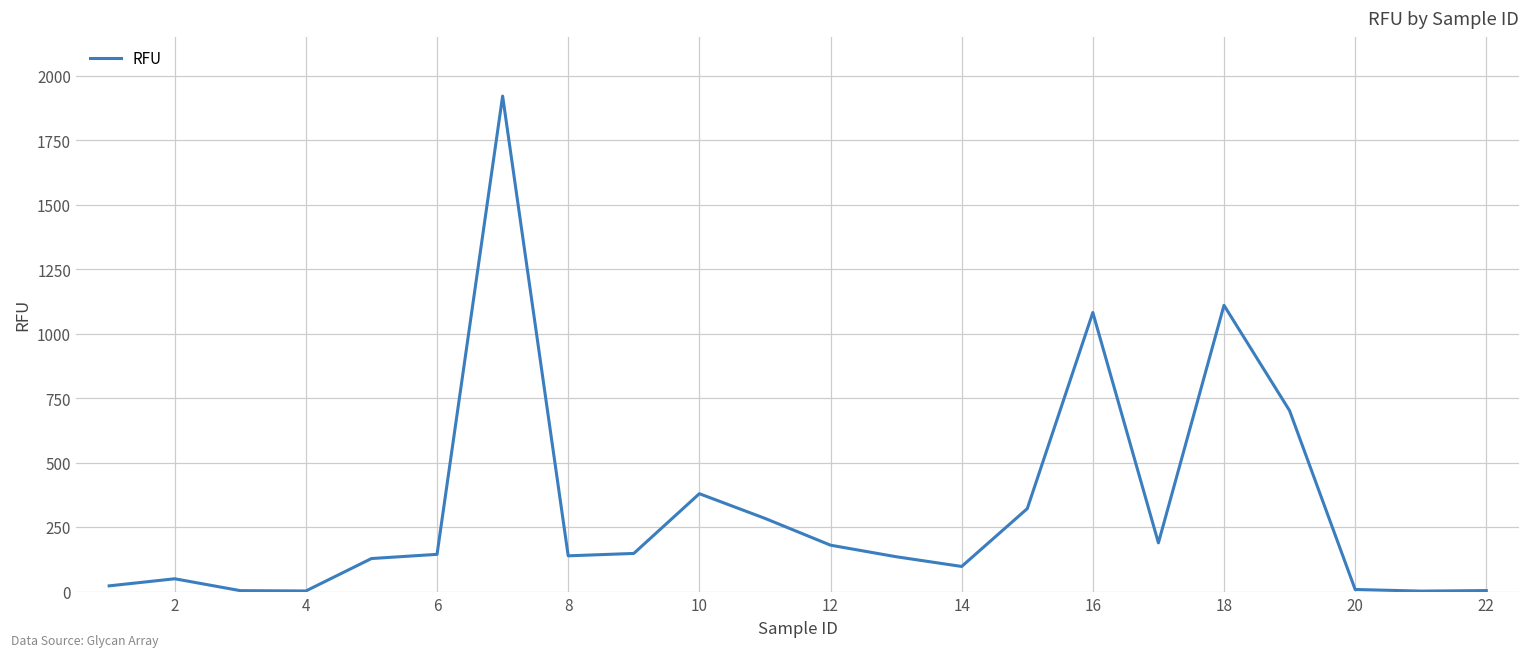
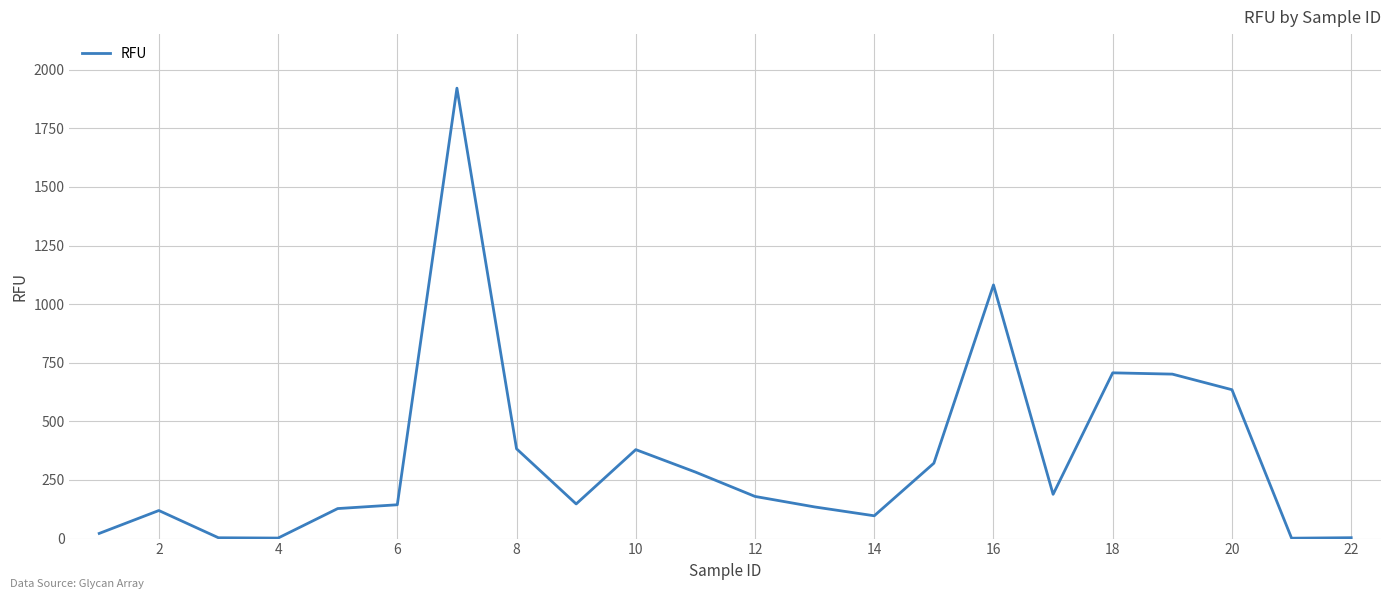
  {
-   "2": 50,
+   "2": 120,
    "4": 0,
    "6": 140,
-   "8": 140,
+   "8": 380,
    "10": 380,
    "12": 180,
    "14": 100,
    "16": 1080,
-   "18": 1110,
-   "20": 10,
+   "18": 710,
+   "20": 640,
    "22": 0
  }
